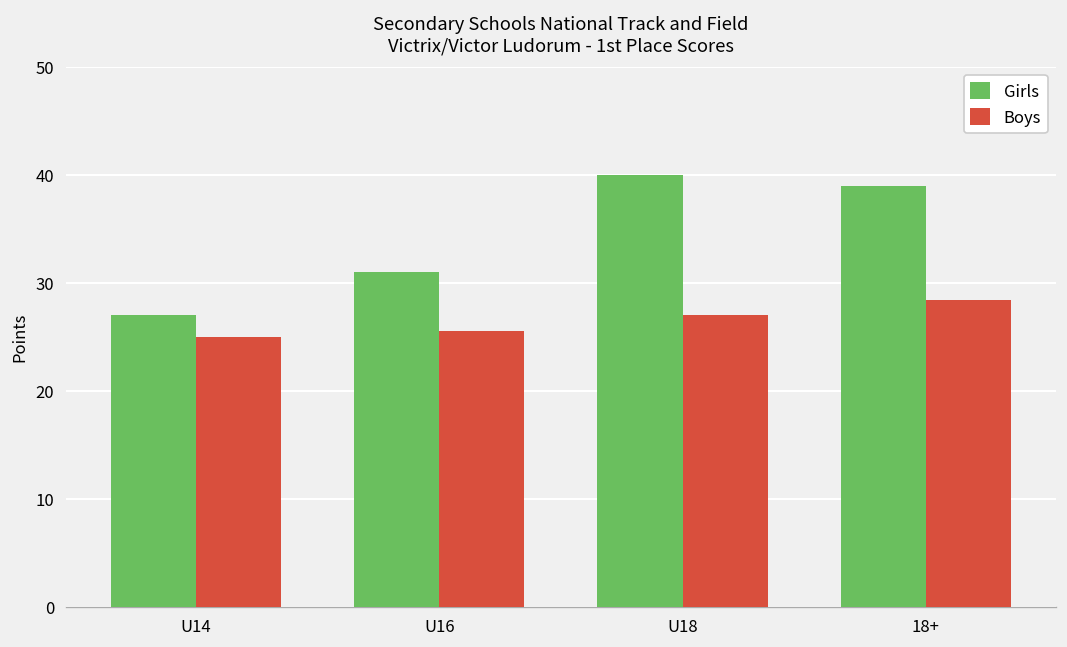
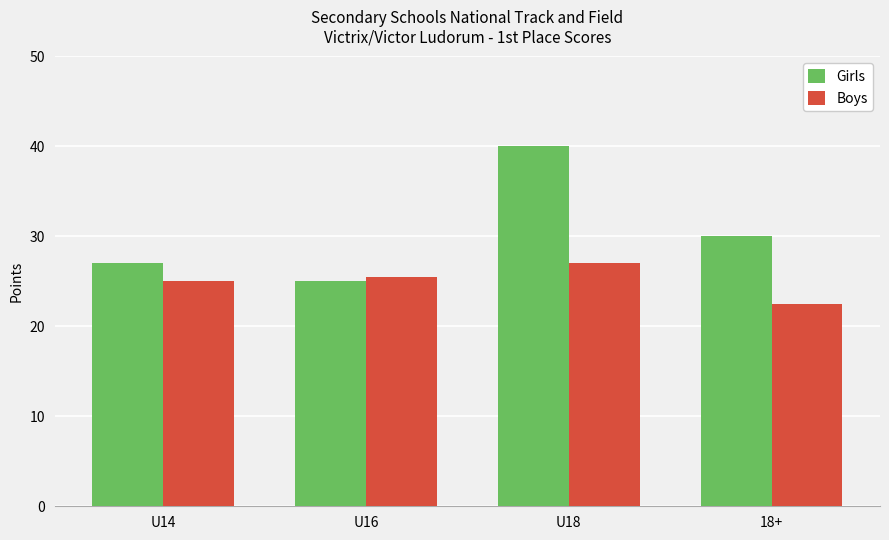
  {
    "Girls": {
      "U14": 27,
-     "U16": 31,
+     "U16": 25,
      "U18": 40,
-     "18+": 39
+     "18+": 30
    },
    "Boys": {
      "U14": 25,
      "U16": 26,
      "U18": 27,
-     "18+": 28
+     "18+": 23
    }
  }
